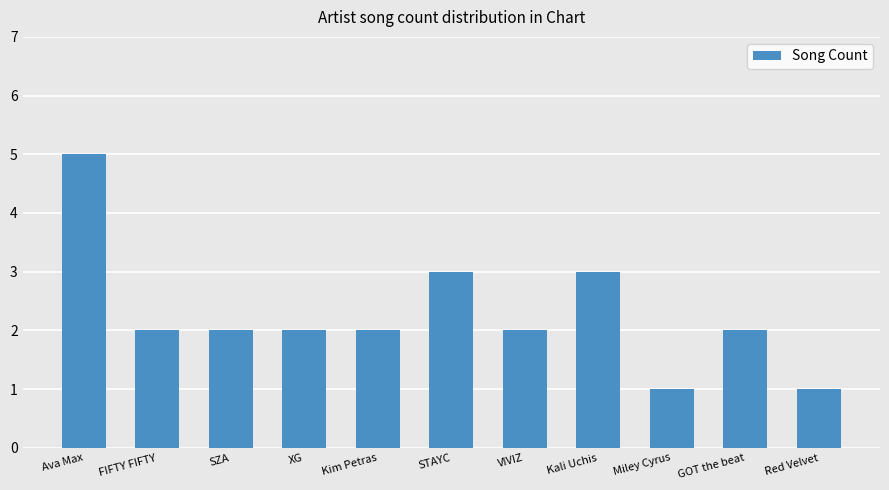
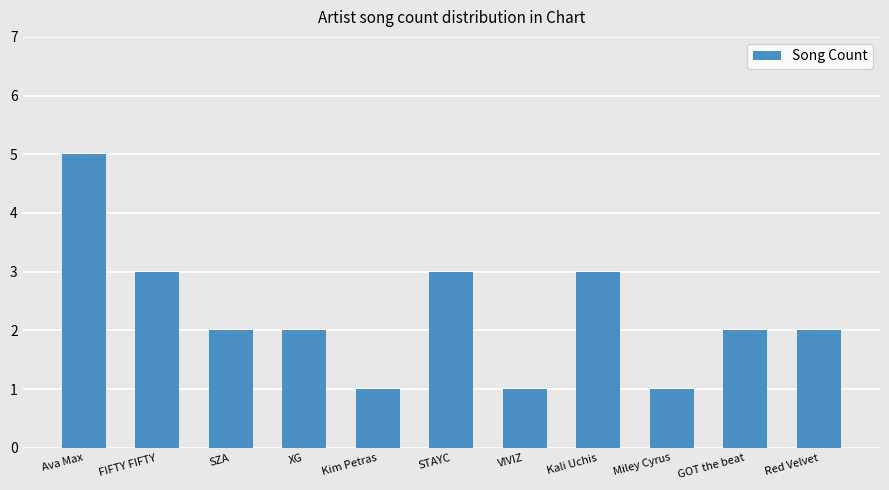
  {
    "Ava Max": 5,
-   "FIFTY FIFTY": 2,
+   "FIFTY FIFTY": 3,
    "SZA": 2,
    "XG": 2,
-   "Kim Petras": 2,
+   "Kim Petras": 1,
    "STAYC": 3,
-   "VIVIZ": 2,
+   "VIVIZ": 1,
    "Kali Uchis": 3,
    "Miley Cyrus": 1,
    "GOT the beat": 2,
-   "Red Velvet": 1
+   "Red Velvet": 2
  }
